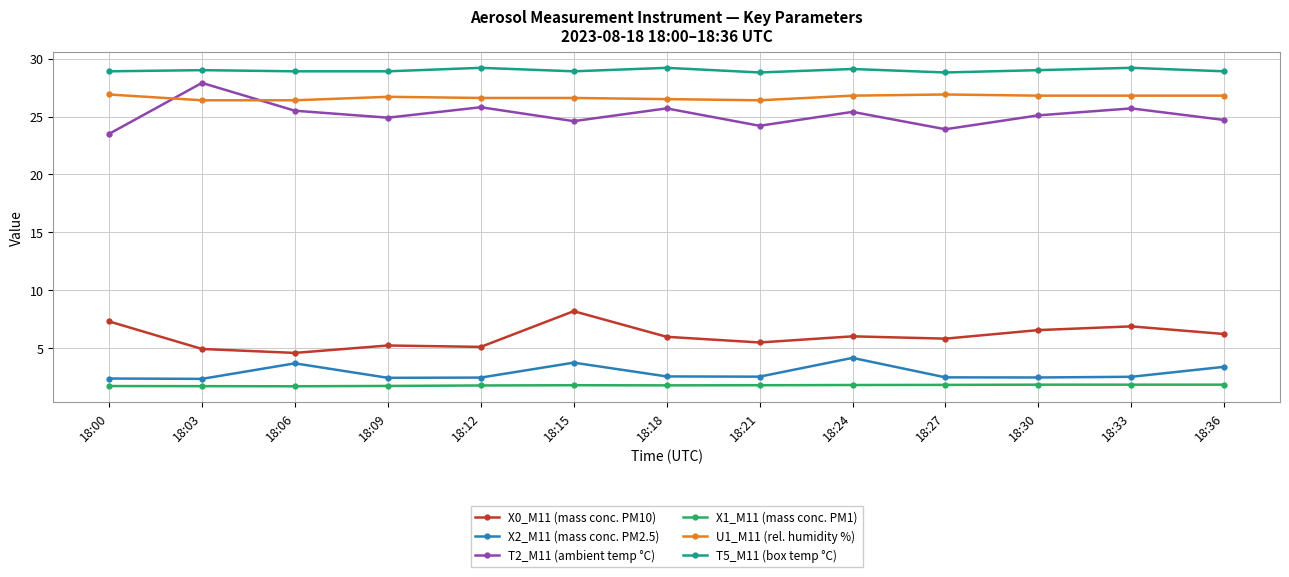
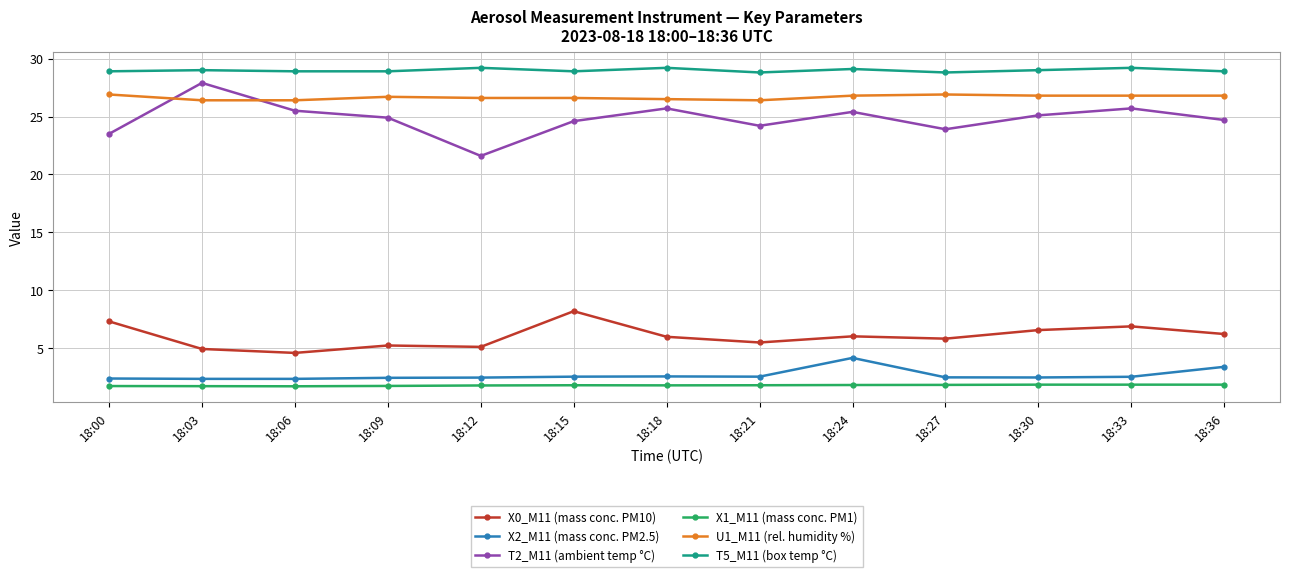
  {
    "X0_M11 (mass conc. PM10)": {
      "18:00": 7.3,
      "18:03": 4.9,
      "18:06": 4.6,
      "18:09": 5.2,
      "18:12": 5.1,
      "18:15": 8.2,
      "18:18": 6.0,
      "18:21": 5.5,
      "18:24": 6.0,
      "18:27": 5.8,
      "18:30": 6.6,
      "18:33": 6.9,
      "18:36": 6.2
    },
    "X2_M11 (mass conc. PM2.5)": {
      "18:00": 2.4,
      "18:03": 2.4,
-     "18:06": 3.7,
+     "18:06": 2.4,
      "18:09": 2.5,
      "18:12": 2.5,
-     "18:15": 3.8,
+     "18:15": 2.6,
      "18:18": 2.6,
      "18:21": 2.6,
      "18:24": 4.2,
      "18:27": 2.5,
      "18:30": 2.5,
      "18:33": 2.5,
      "18:36": 3.4
    },
    "T2_M11 (ambient temp °C)": {
      "18:00": 23.5,
      "18:03": 27.9,
      "18:06": 25.5,
      "18:09": 24.9,
-     "18:12": 25.8,
+     "18:12": 21.6,
      "18:15": 24.6,
      "18:18": 25.7,
      "18:21": 24.2,
      "18:24": 25.4,
      "18:27": 23.9,
      "18:30": 25.1,
      "18:33": 25.7,
      "18:36": 24.7
    },
    "U1_M11 (rel. humidity %)": {
      "18:00": 26.9,
      "18:03": 26.4,
      "18:06": 26.4,
      "18:09": 26.7,
      "18:12": 26.6,
      "18:15": 26.6,
      "18:18": 26.5,
      "18:21": 26.4,
      "18:24": 26.8,
      "18:27": 26.9,
      "18:30": 26.8,
      "18:33": 26.8,
      "18:36": 26.8
    }
  }
